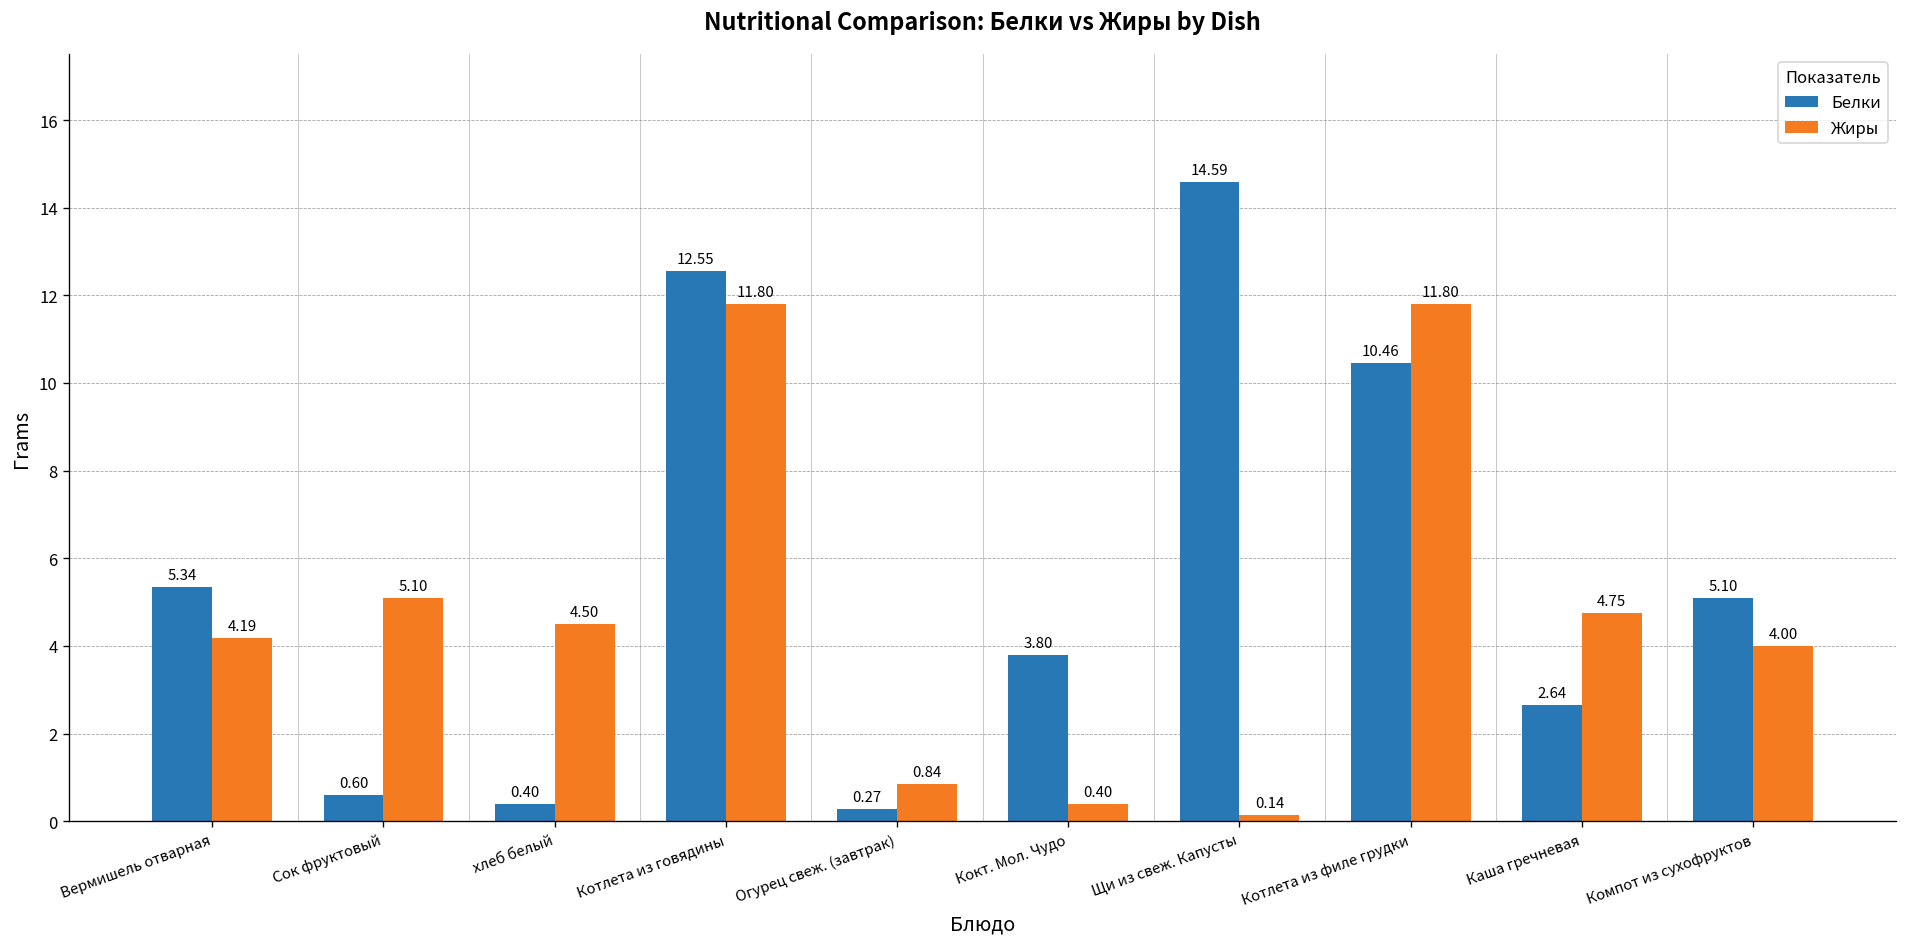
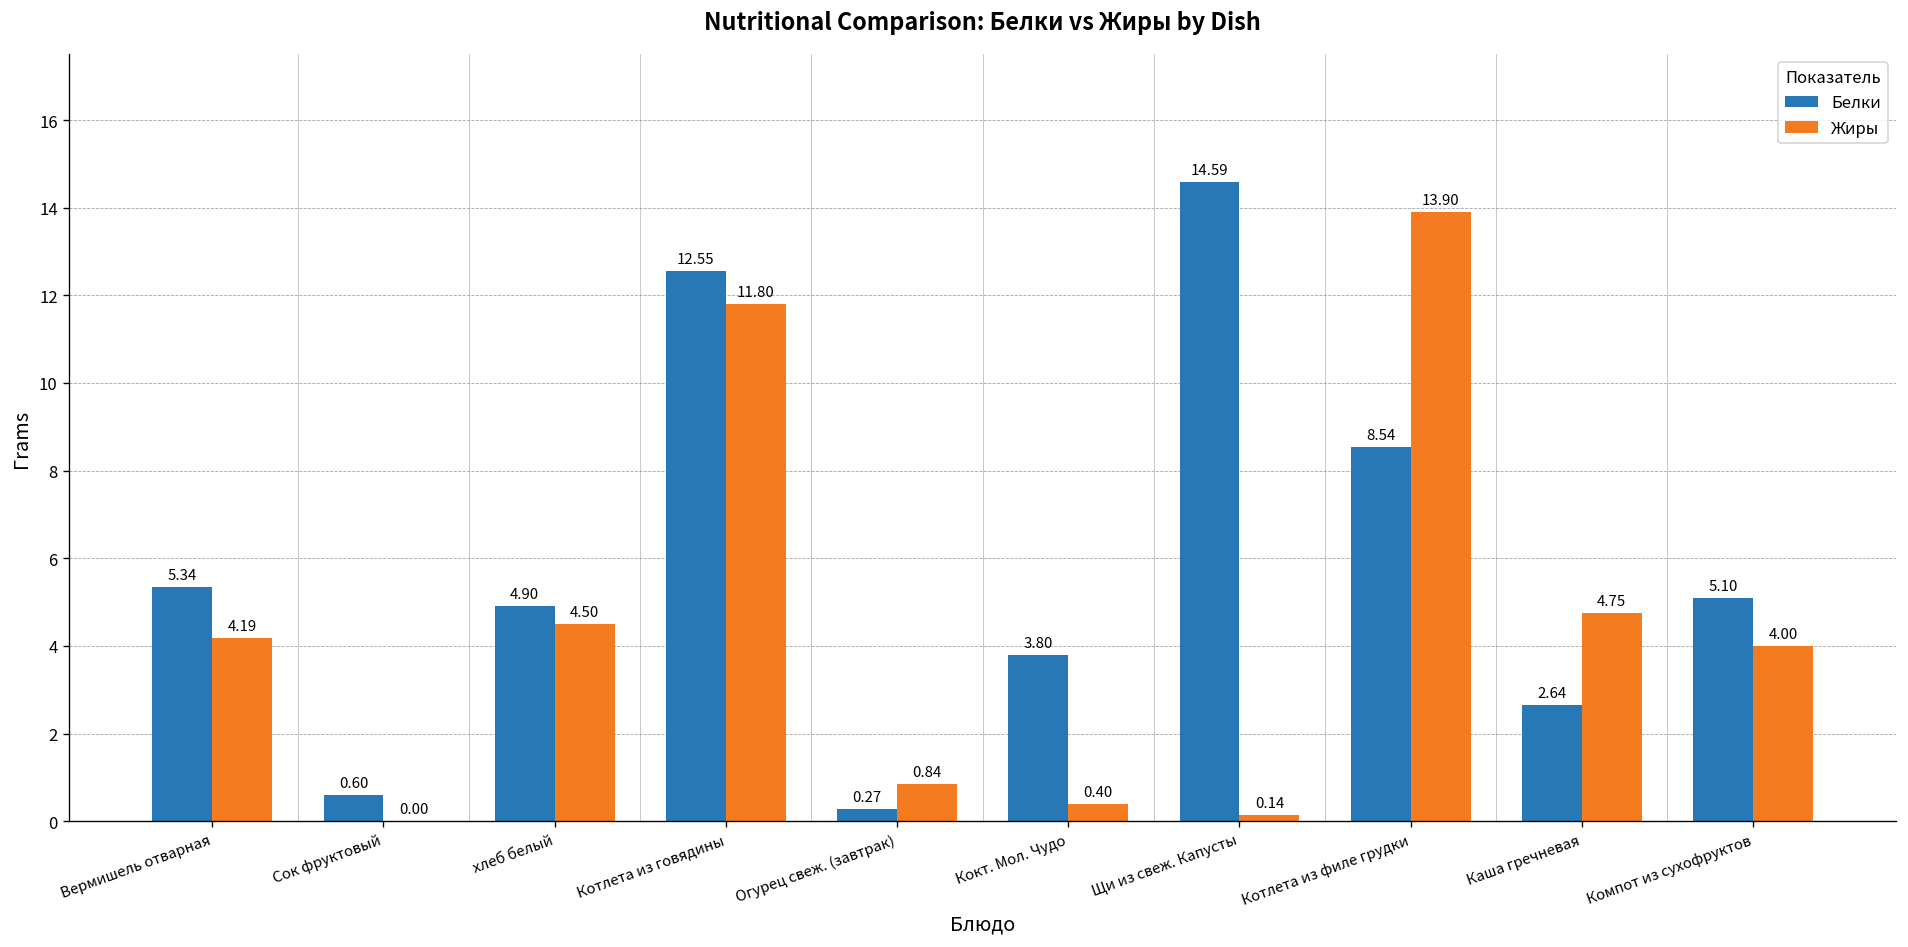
  {
    "Белки": {
      "Вермишель отварная": 5.34,
      "Сок фруктовый": 0.60,
-     "хлеб белый": 0.40,
+     "хлеб белый": 4.90,
      "Котлета из говядины": 12.55,
      "Огурец свеж. (завтрак)": 0.27,
      "Кокт. Мол. Чудо": 3.80,
      "Щи из свеж. Капусты": 14.59,
-     "Котлета из филе грудки": 10.46,
+     "Котлета из филе грудки": 8.54,
      "Каша гречневая": 2.64,
      "Компот из сухофруктов": 5.10
    },
    "Жиры": {
      "Вермишель отварная": 4.19,
-     "Сок фруктовый": 5.10,
+     "Сок фруктовый": 0.00,
      "хлеб белый": 4.50,
      "Котлета из говядины": 11.80,
      "Огурец свеж. (завтрак)": 0.84,
      "Кокт. Мол. Чудо": 0.40,
      "Щи из свеж. Капусты": 0.14,
-     "Котлета из филе грудки": 11.80,
+     "Котлета из филе грудки": 13.90,
      "Каша гречневая": 4.75,
      "Компот из сухофруктов": 4.00
    }
  }
